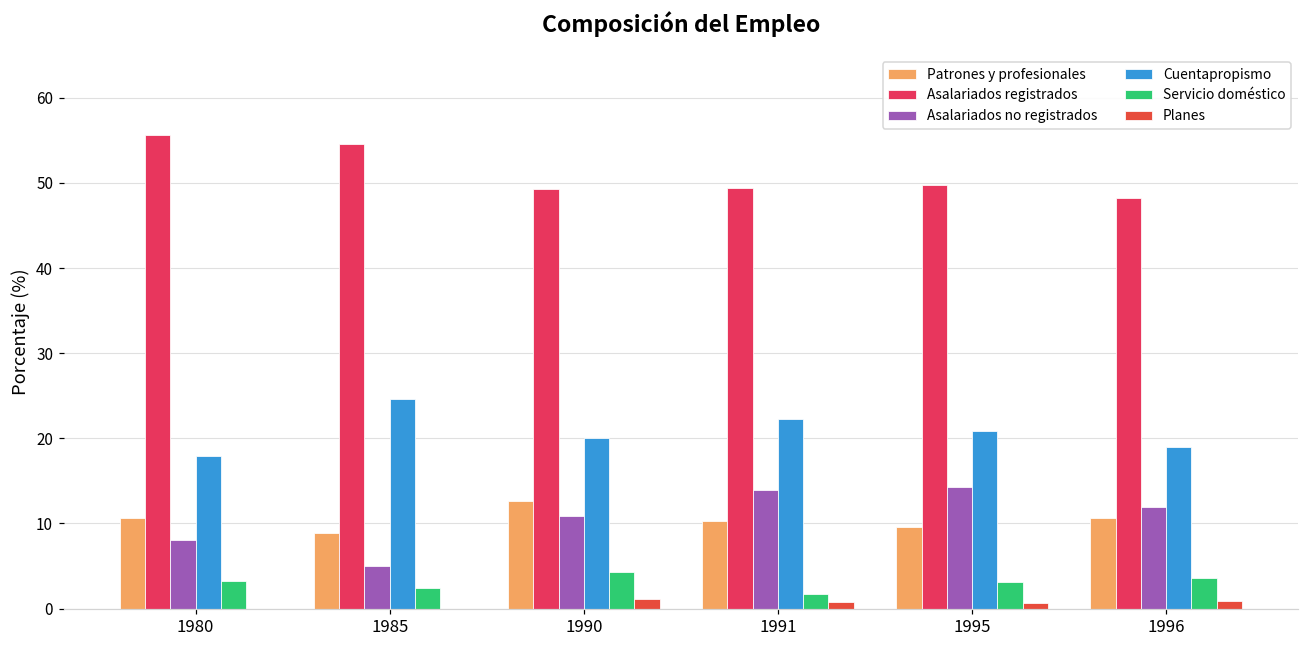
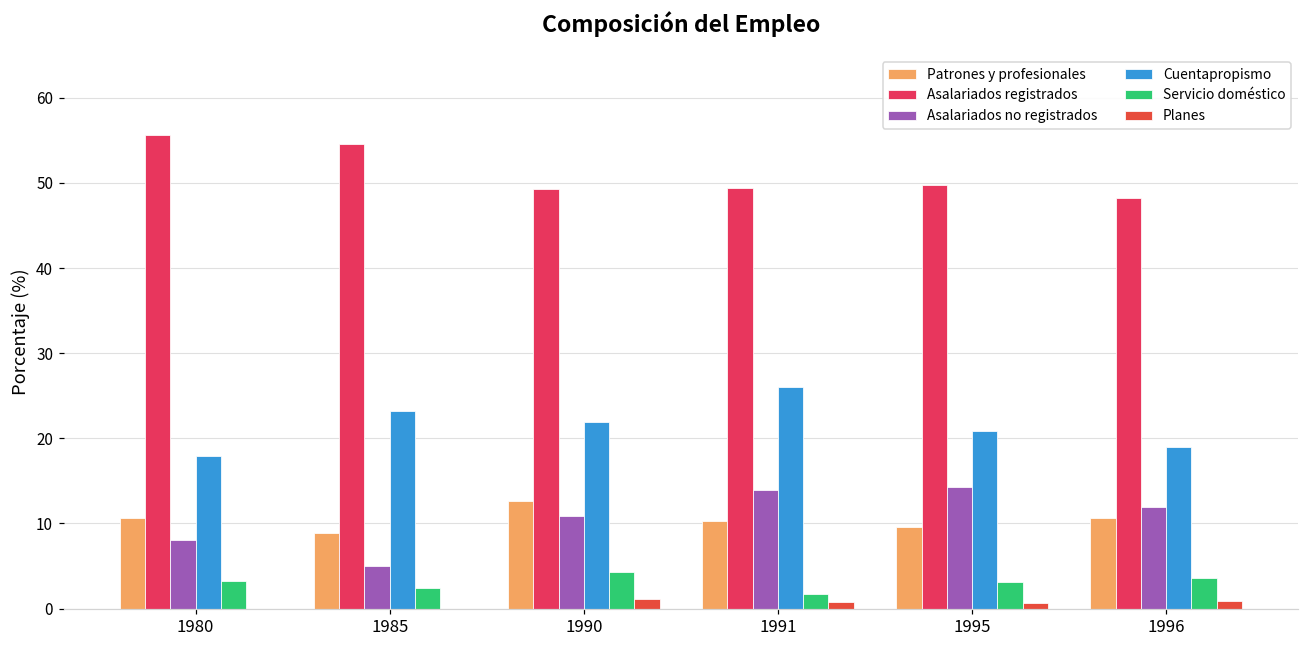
  {
    "Patrones y profesionales": {
      "1980": 11,
      "1985": 9,
      "1990": 13,
      "1991": 10,
      "1995": 10,
      "1996": 11
    },
    "Asalariados no registrados": {
      "1980": 8,
      "1985": 5,
      "1990": 11,
      "1991": 14,
      "1995": 14,
      "1996": 12
    },
    "Cuentapropismo": {
      "1980": 18,
-     "1985": 25,
-     "1990": 20,
-     "1991": 22,
+     "1985": 23,
+     "1990": 22,
+     "1991": 26,
      "1995": 21,
      "1996": 19
    },
    "Servicio doméstico": {
      "1980": 3,
      "1985": 2,
      "1990": 4,
      "1991": 2,
      "1995": 3,
      "1996": 4
    }
  }
